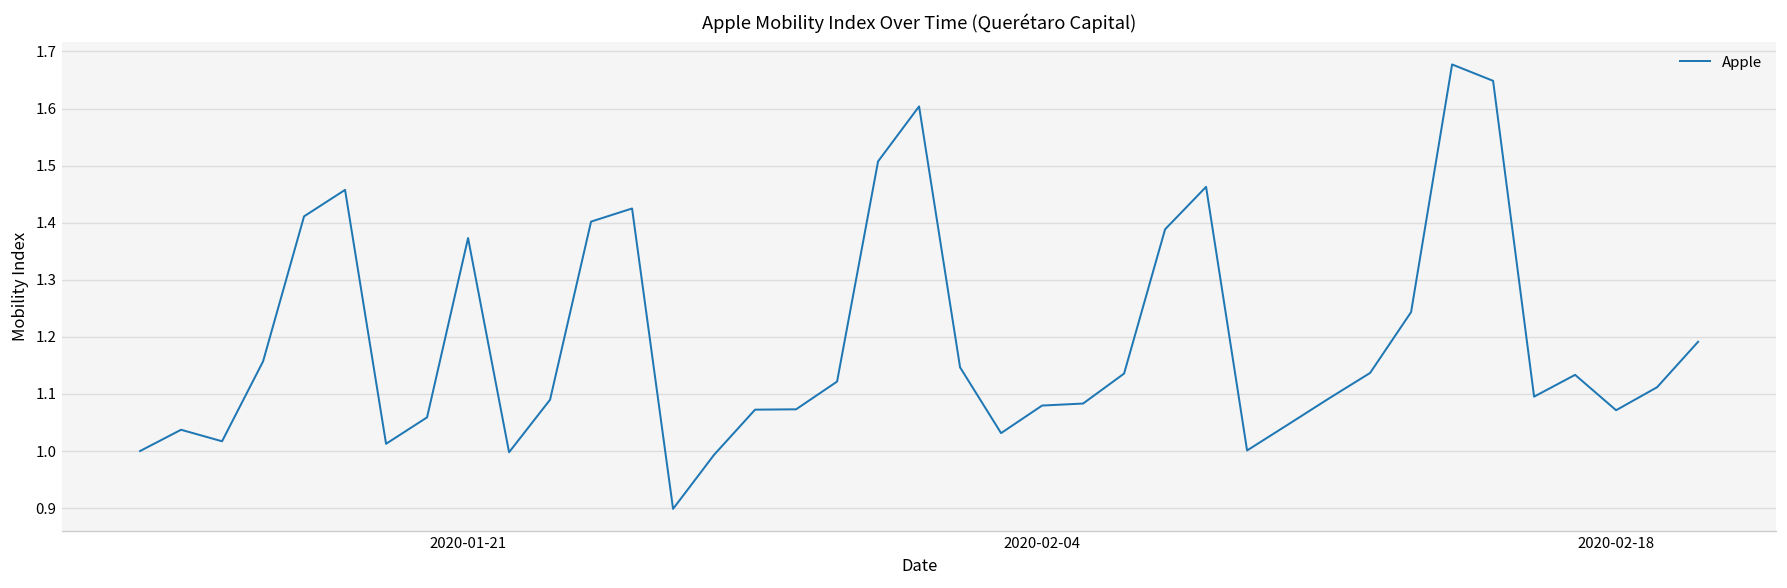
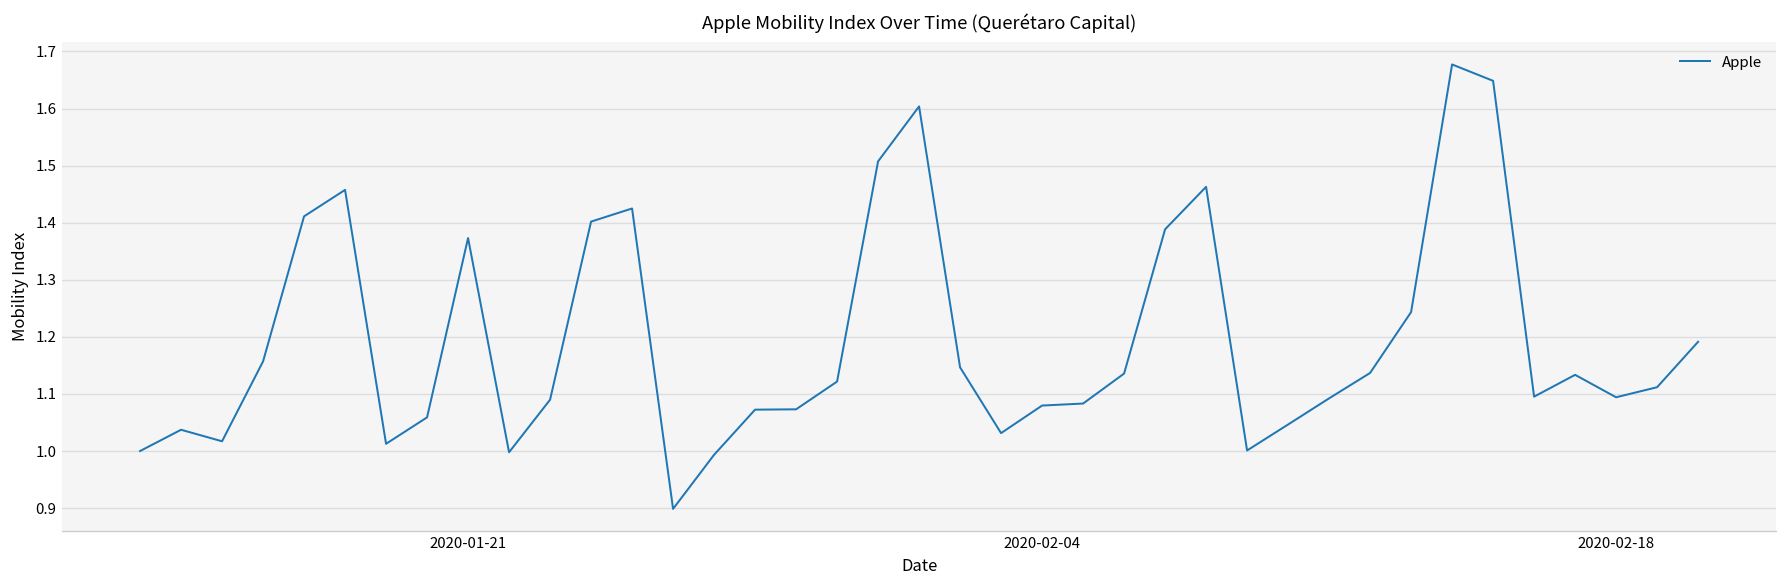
  {
    "2020-01-21": 1.37,
    "2020-02-04": 1.08,
-   "2020-02-18": 1.07
+   "2020-02-18": 1.09
  }
